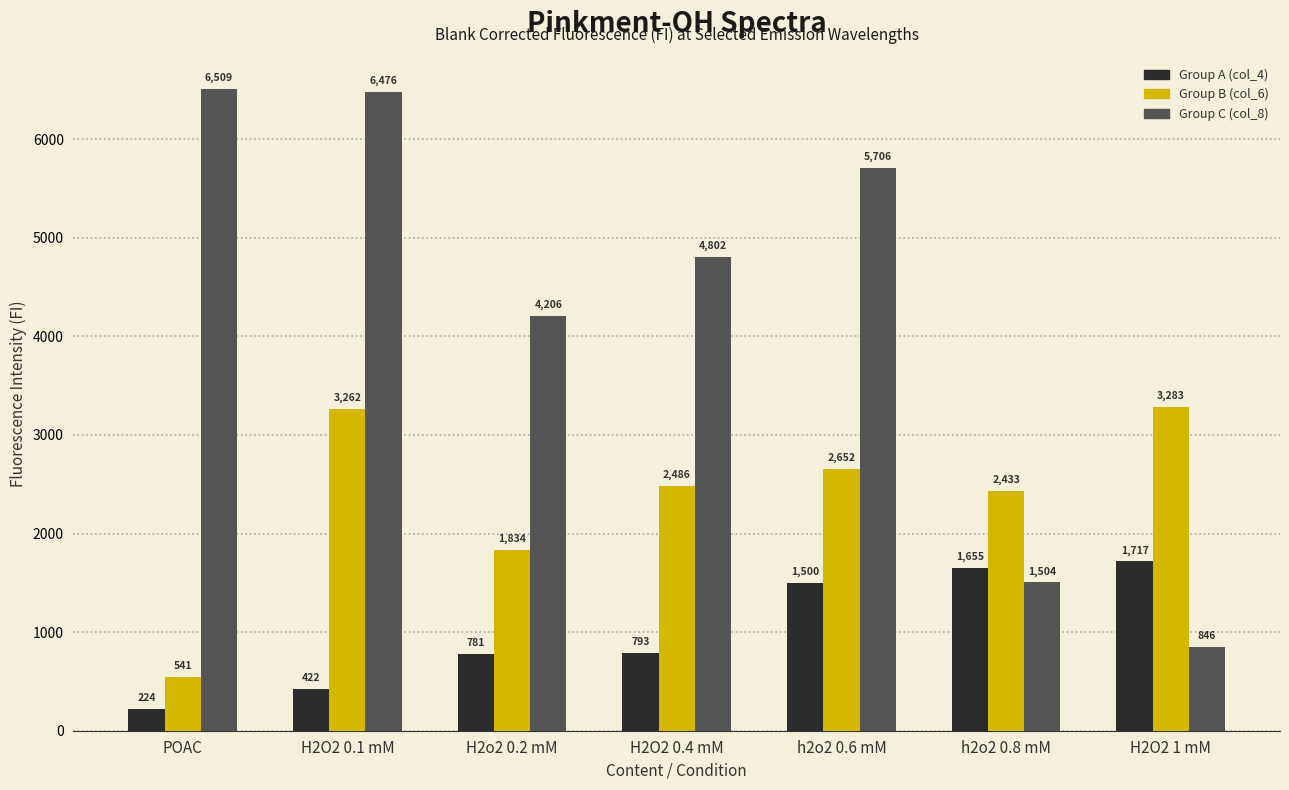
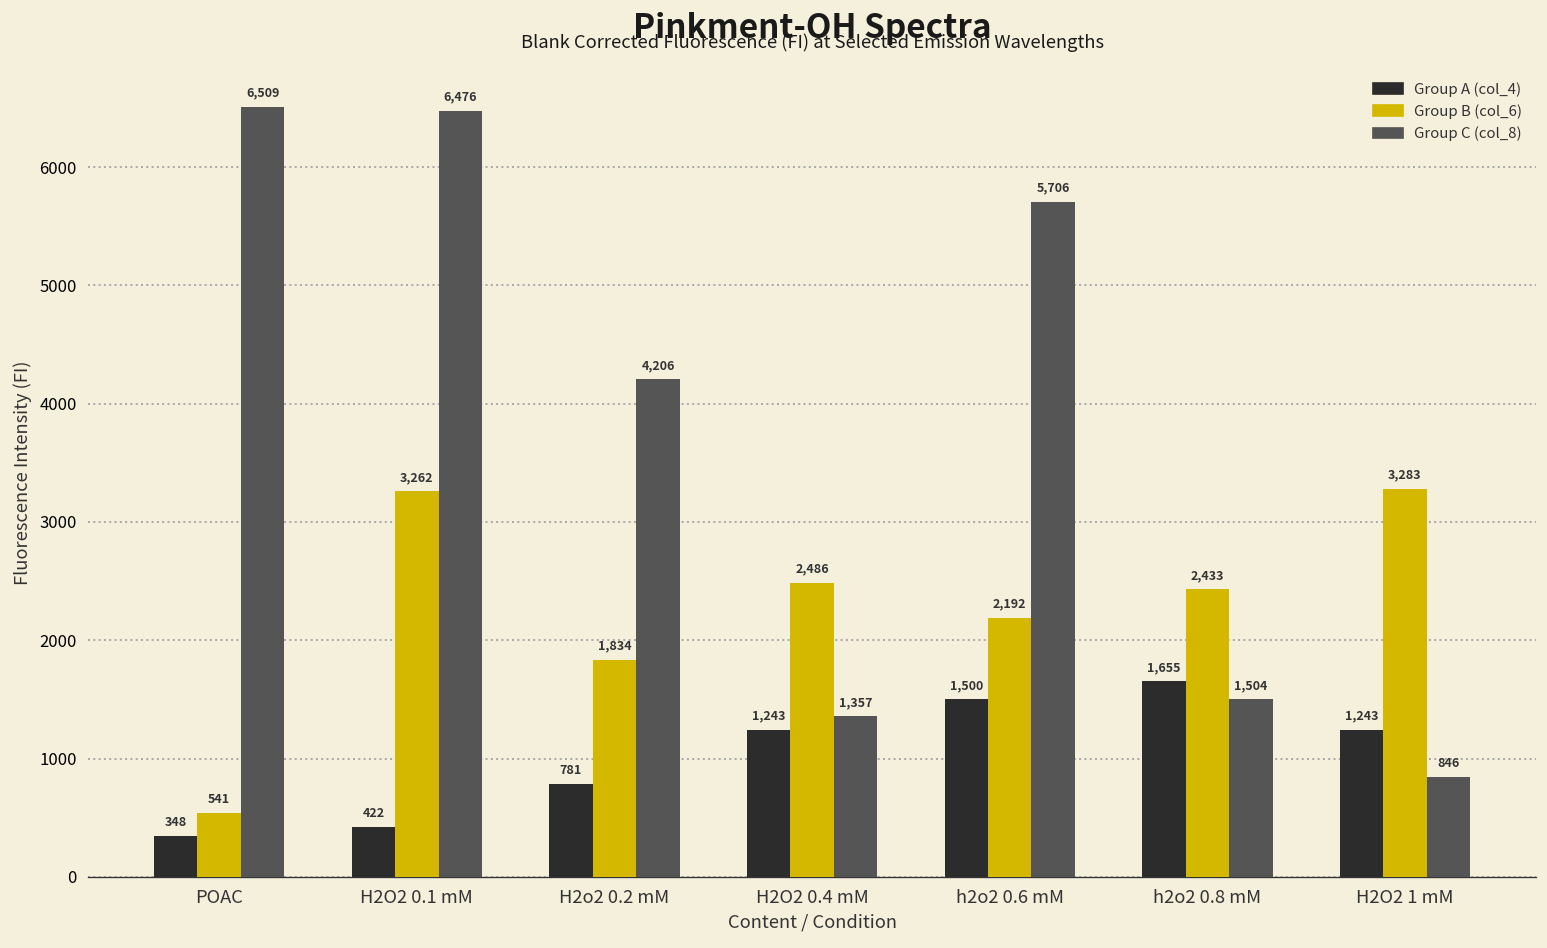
  {
    "Group A (col_4)": {
-     "POAC": "224",
+     "POAC": "348",
      "H2O2 0.1 mM": "422",
      "H2o2 0.2 mM": "781",
-     "H2O2 0.4 mM": "793",
+     "H2O2 0.4 mM": "1,243",
      "h2o2 0.6 mM": "1,500",
      "h2o2 0.8 mM": "1,655",
-     "H2O2 1 mM": "1,717"
+     "H2O2 1 mM": "1,243"
    },
    "Group B (col_6)": {
      "POAC": "541",
      "H2O2 0.1 mM": "3,262",
      "H2o2 0.2 mM": "1,834",
      "H2O2 0.4 mM": "2,486",
-     "h2o2 0.6 mM": "2,652",
+     "h2o2 0.6 mM": "2,192",
      "h2o2 0.8 mM": "2,433",
      "H2O2 1 mM": "3,283"
    },
    "Group C (col_8)": {
      "POAC": "6,509",
      "H2O2 0.1 mM": "6,476",
      "H2o2 0.2 mM": "4,206",
-     "H2O2 0.4 mM": "4,802",
+     "H2O2 0.4 mM": "1,357",
      "h2o2 0.6 mM": "5,706",
      "h2o2 0.8 mM": "1,504",
      "H2O2 1 mM": "846"
    }
  }
